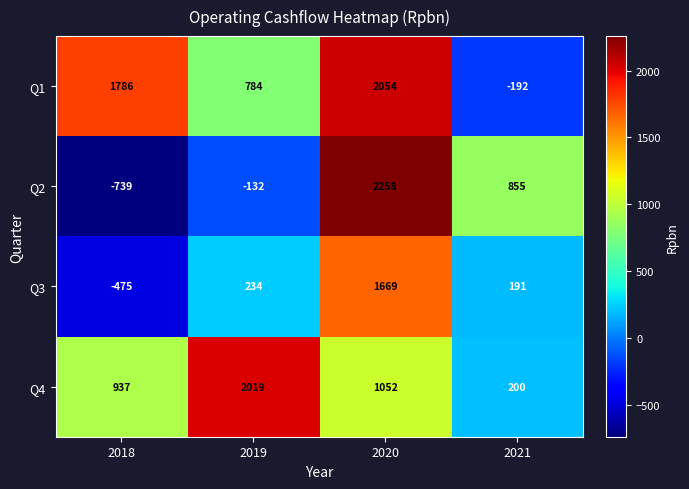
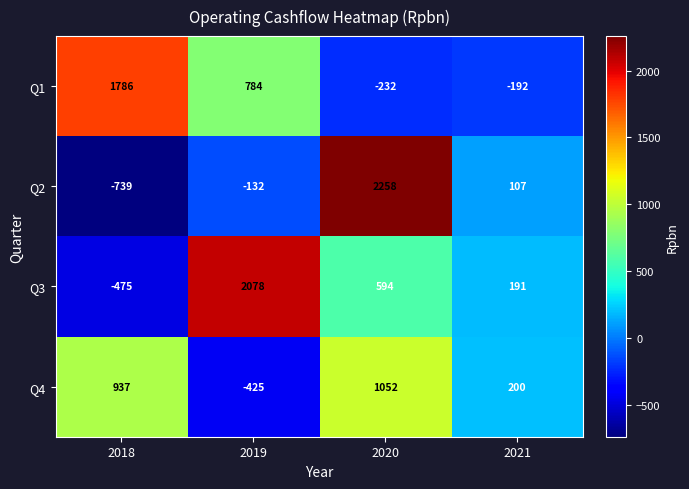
  {
    "Q1": {
      "2018": 1786,
      "2019": 784,
-     "2020": 2054,
+     "2020": -232,
      "2021": -192
    },
    "Q2": {
      "2018": -739,
      "2019": -132,
      "2020": 2258,
-     "2021": 855
+     "2021": 107
    },
    "Q3": {
      "2018": -475,
-     "2019": 234,
-     "2020": 1669,
+     "2019": 2078,
+     "2020": 594,
      "2021": 191
    },
    "Q4": {
      "2018": 937,
-     "2019": 2019,
+     "2019": -425,
      "2020": 1052,
      "2021": 200
    }
  }
